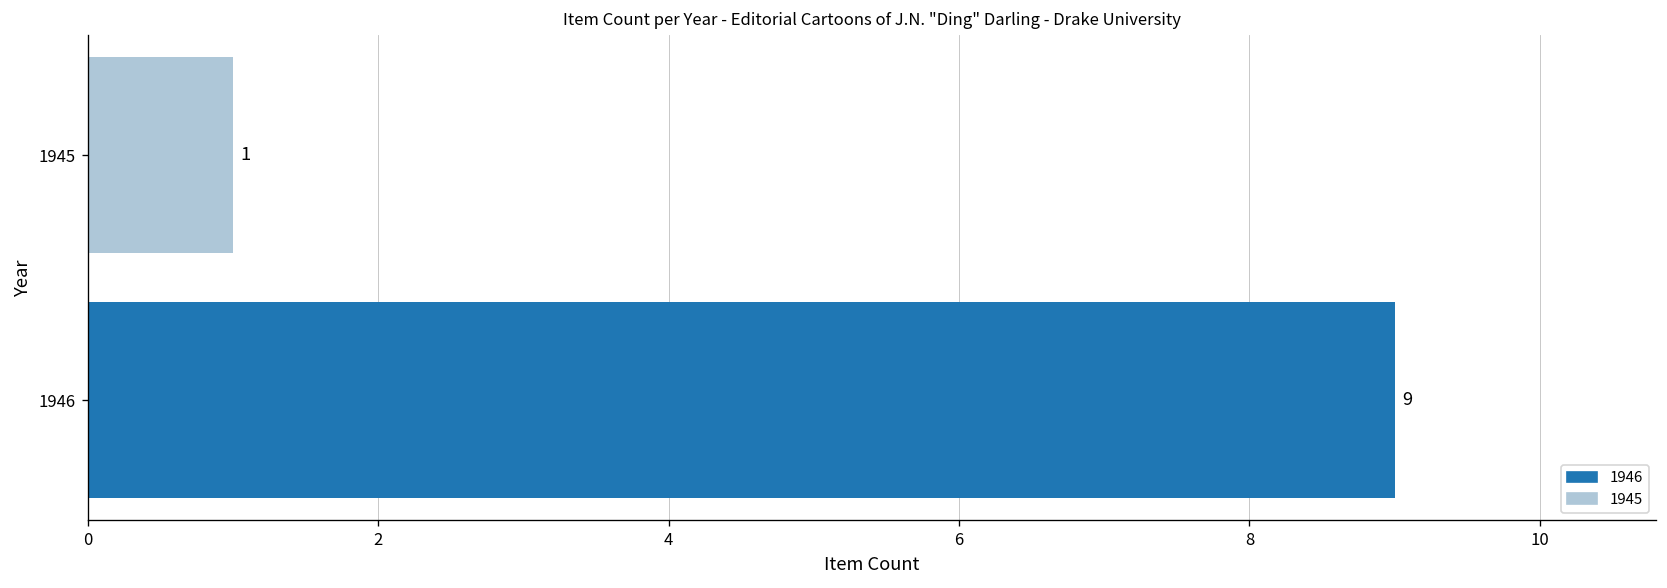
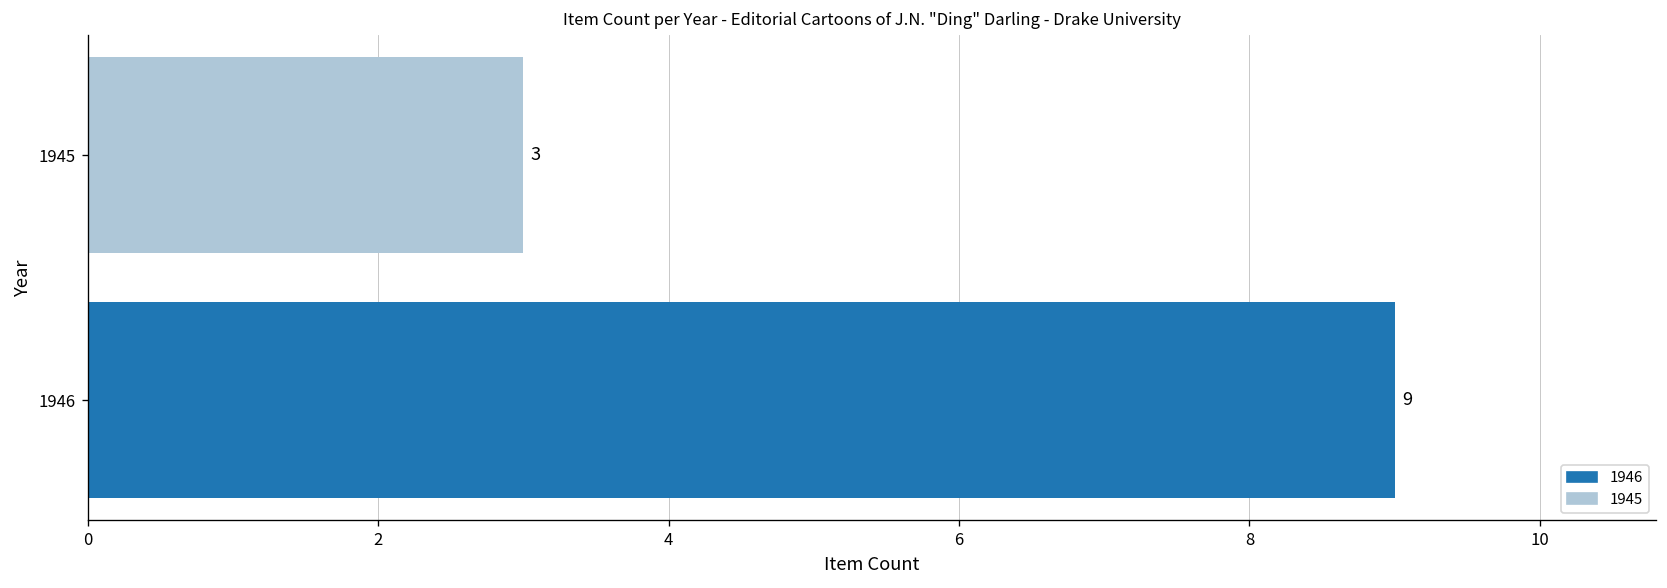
  {
-   "1945": 1,
+   "1945": 3,
    "1946": 9
  }
